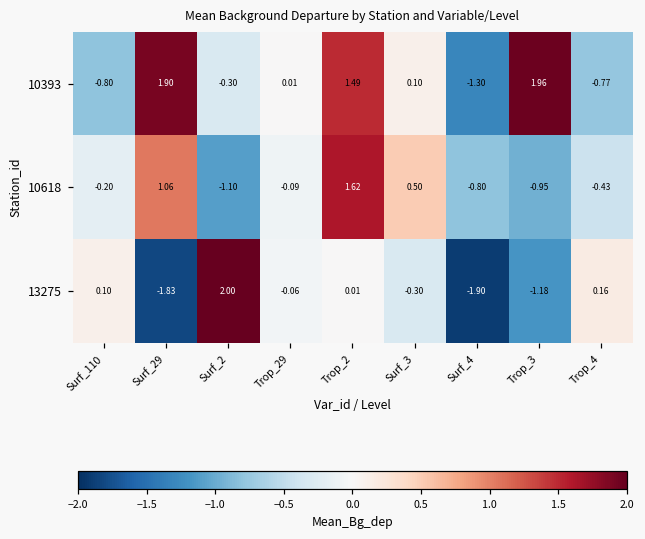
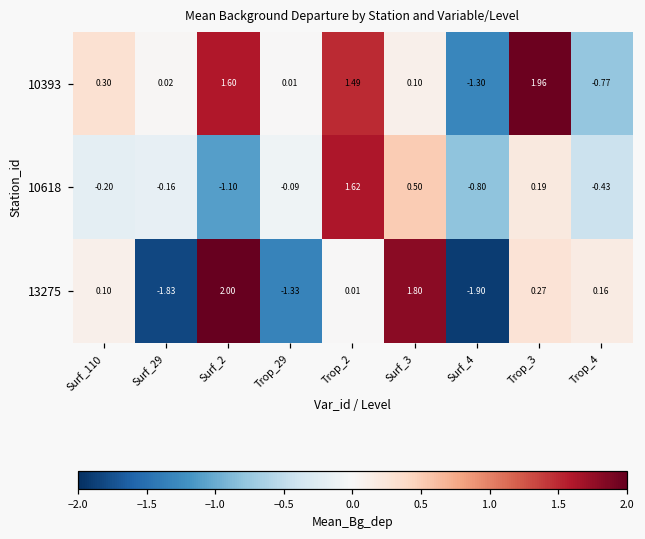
  {
    "10393": {
-     "Surf_110": -0.80,
-     "Surf_29": 1.90,
-     "Surf_2": -0.30,
+     "Surf_110": 0.30,
+     "Surf_29": 0.02,
+     "Surf_2": 1.60,
      "Trop_29": 0.01,
      "Trop_2": 1.49,
      "Surf_3": 0.10,
      "Surf_4": -1.30,
      "Trop_3": 1.96,
      "Trop_4": -0.77
    },
    "10618": {
      "Surf_110": -0.20,
-     "Surf_29": 1.06,
+     "Surf_29": -0.16,
      "Surf_2": -1.10,
      "Trop_29": -0.09,
      "Trop_2": 1.62,
      "Surf_3": 0.50,
      "Surf_4": -0.80,
-     "Trop_3": -0.95,
+     "Trop_3": 0.19,
      "Trop_4": -0.43
    },
    "13275": {
      "Surf_110": 0.10,
      "Surf_29": -1.83,
      "Surf_2": 2.00,
-     "Trop_29": -0.06,
+     "Trop_29": -1.33,
      "Trop_2": 0.01,
-     "Surf_3": -0.30,
+     "Surf_3": 1.80,
      "Surf_4": -1.90,
-     "Trop_3": -1.18,
+     "Trop_3": 0.27,
      "Trop_4": 0.16
    }
  }
